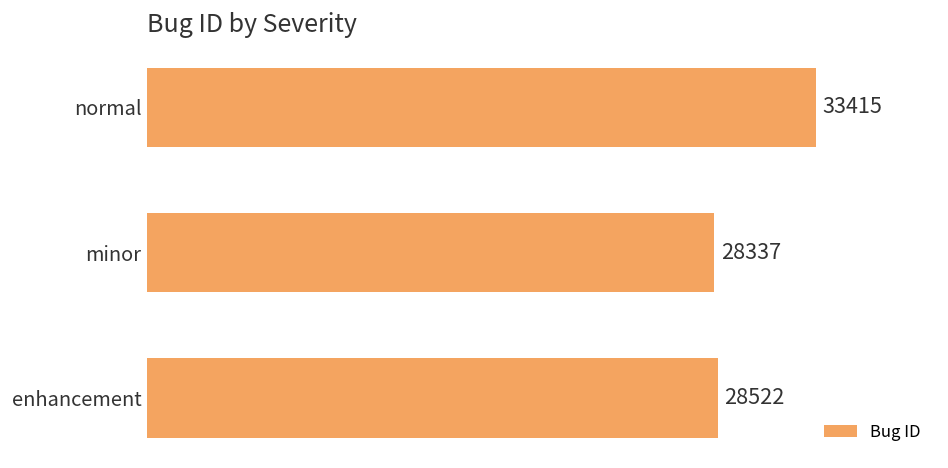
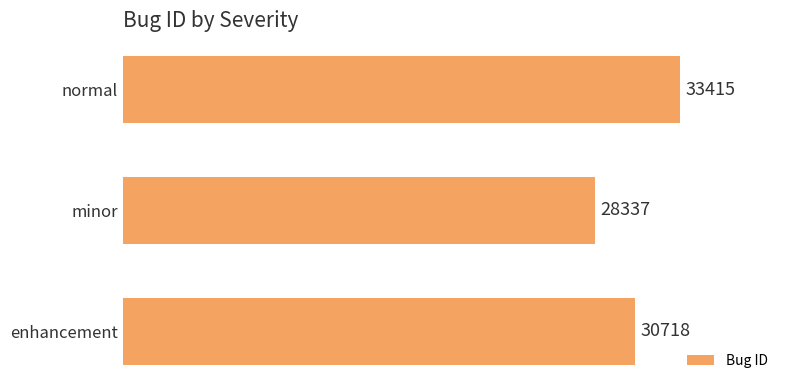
  {
    "normal": 33415,
    "minor": 28337,
-   "enhancement": 28522
+   "enhancement": 30718
  }
